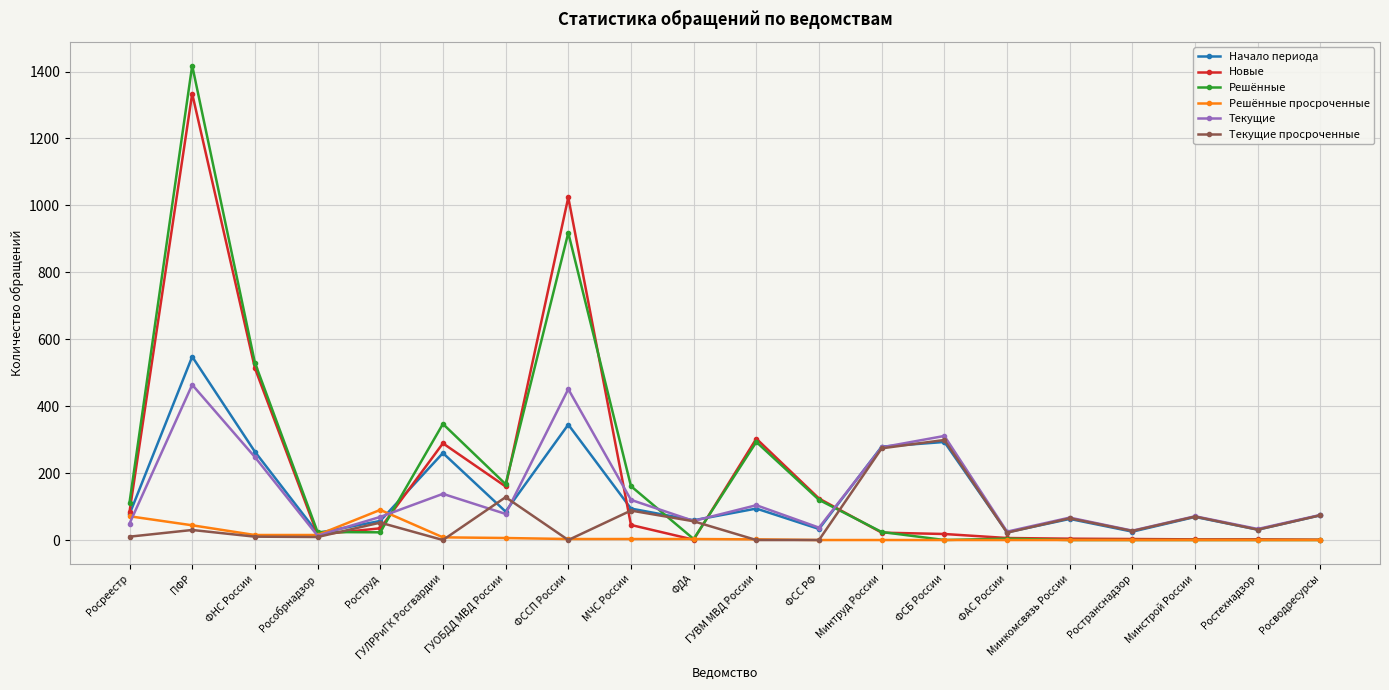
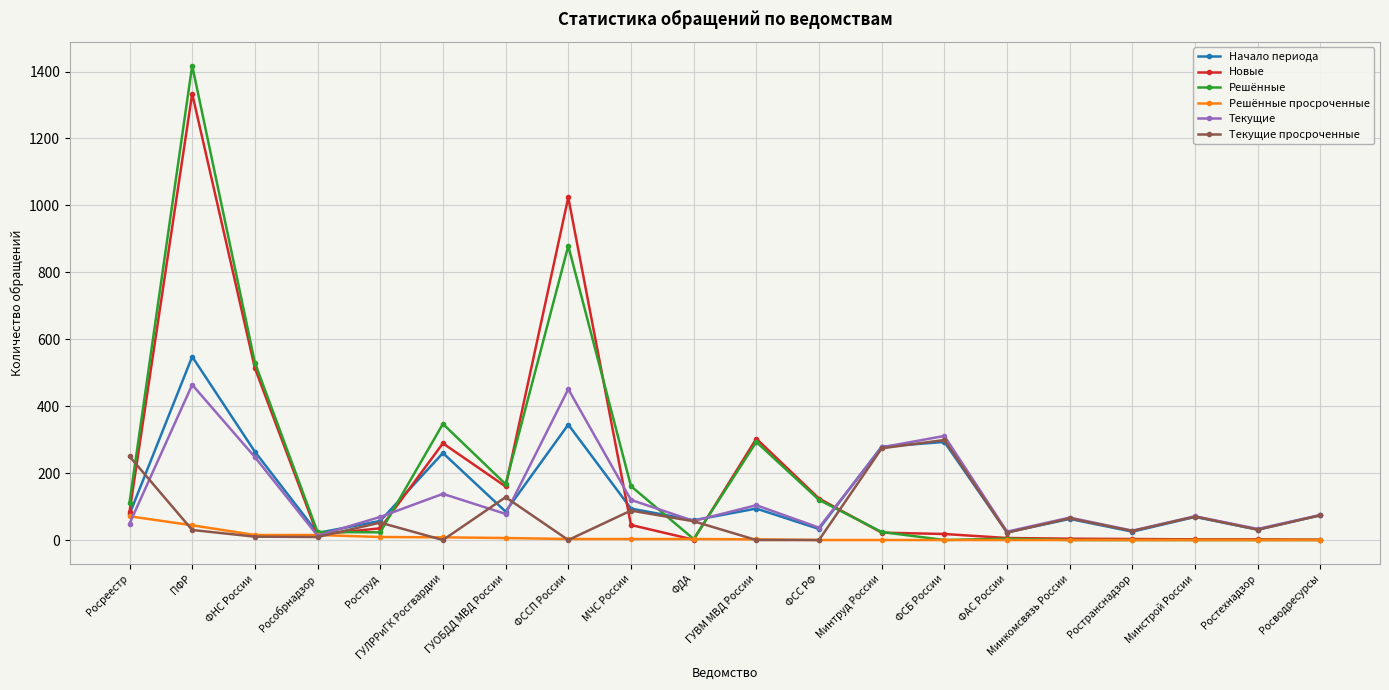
  {
    "Начало периода": {
      "ПФР": 550,
      "ФНС России": 260,
      "ГУЛРРиГК Росгвардии": 260,
      "ФССП России": 350,
      "ГУВМ МВД России": 90
    },
    "Новые": {
      "ПФР": 1330,
      "ФНС России": 510,
      "Роструд": 40,
      "ГУЛРРиГК Росгвардии": 290,
      "ФССП России": 1020,
      "МЧС России": 50,
      "ГУВМ МВД России": 300,
      "ФСБ России": 20
    },
    "Решённые": {
      "Росреестр": 110,
      "ПФР": 1420,
      "ФНС России": 530,
      "Роструд": 20,
      "ГУЛРРиГК Росгвардии": 350,
-     "ФССП России": 920,
+     "ФССП России": 880,
      "МЧС России": 160,
      "ГУВМ МВД России": 290
    },
    "Решённые просроченные": {
      "ПФР": 40,
-     "Роструд": 90,
+     "Роструд": 10,
      "ГУЛРРиГК Росгвардии": 10,
      "ГУОБДД МВД России": 10,
      "МЧС России": 0,
      "Минтруд России": 0
    },
    "Текущие": {
      "Росреестр": 50,
      "ПФР": 460,
      "ФНС России": 250,
      "Роструд": 70,
      "ГУЛРРиГК Росгвардии": 140,
      "ФССП России": 450,
      "МЧС России": 120,
      "ГУВМ МВД России": 100,
      "ФСБ России": 310
    },
    "Текущие просроченные": {
-     "Росреестр": 10,
+     "Росреестр": 250,
      "ПФР": 30,
      "ГУЛРРиГК Росгвардии": 0,
      "ГУОБДД МВД России": 130
    }
  }
